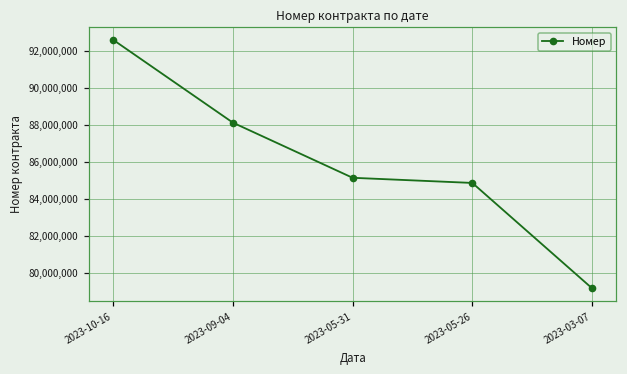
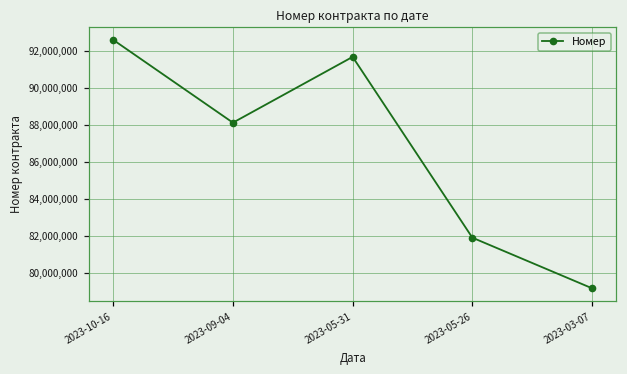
  {
    "2023-10-16": "92,600,000",
    "2023-09-04": "88,100,000",
-   "2023-05-31": "85,200,000",
-   "2023-05-26": "84,900,000",
+   "2023-05-31": "91,700,000",
+   "2023-05-26": "81,900,000",
    "2023-03-07": "79,200,000"
  }
